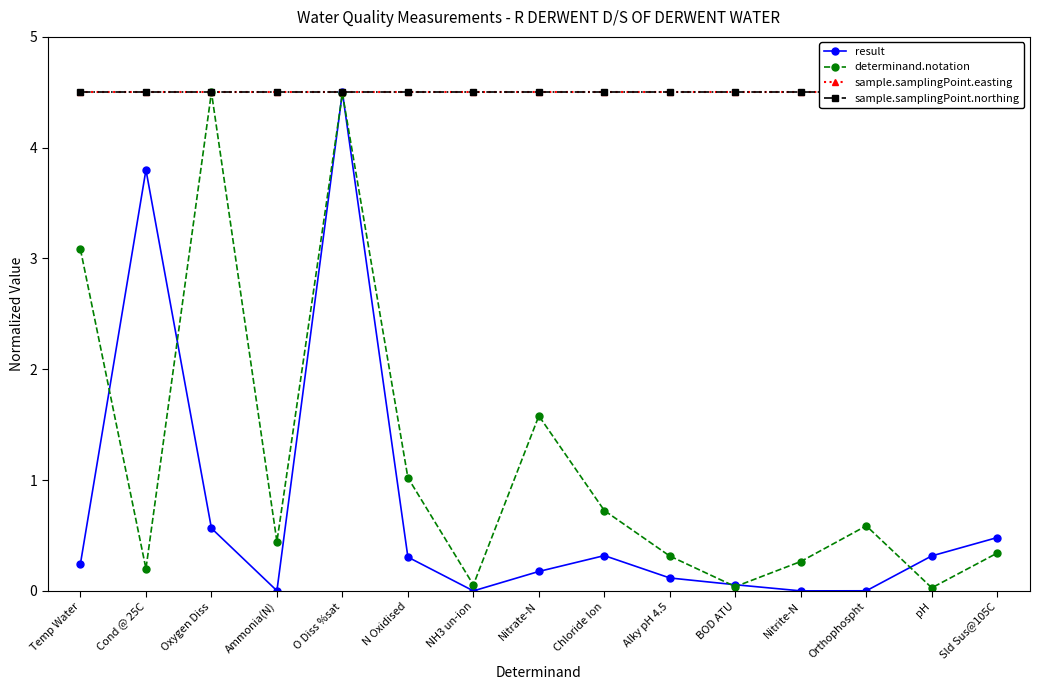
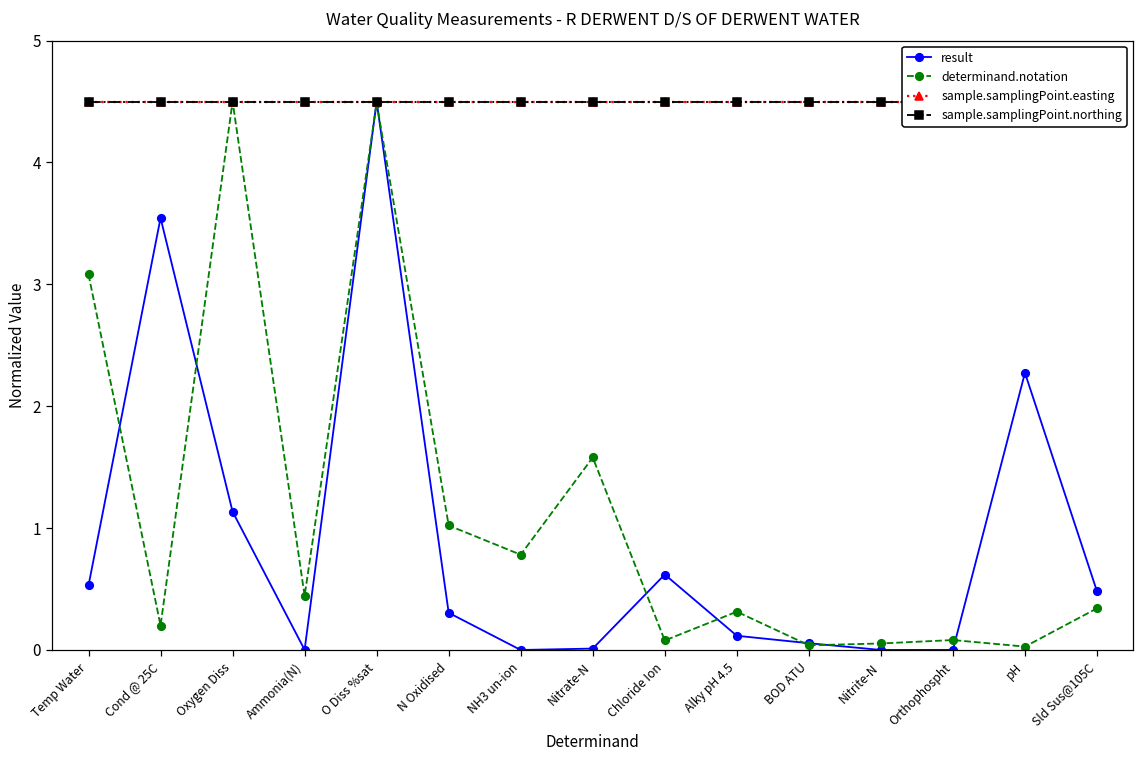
  {
    "result": {
-     "Temp Water": 0.25,
-     "Cond @ 25C": 3.80,
-     "Oxygen Diss": 0.57,
+     "Temp Water": 0.53,
+     "Cond @ 25C": 3.54,
+     "Oxygen Diss": 1.14,
      "Ammonia(N)": 0.00,
      "N Oxidised": 0.31,
      "NH3 un-ion": 0.00,
-     "Nitrate-N": 0.18,
-     "Chloride Ion": 0.32,
+     "Nitrate-N": 0.01,
+     "Chloride Ion": 0.62,
      "Alky pH 4.5": 0.12,
      "Nitrite-N": 0.00,
      "Orthophospht": 0.00,
-     "pH": 0.32,
+     "pH": 2.27,
      "Sld Sus@105C": 0.48
    },
    "determinand.notation": {
      "Temp Water": 3.08,
      "Cond @ 25C": 0.20,
      "Ammonia(N)": 0.44,
      "N Oxidised": 1.02,
-     "NH3 un-ion": 0.05,
+     "NH3 un-ion": 0.78,
      "Nitrate-N": 1.58,
-     "Chloride Ion": 0.73,
+     "Chloride Ion": 0.08,
      "Alky pH 4.5": 0.31,
-     "Nitrite-N": 0.27,
-     "Orthophospht": 0.59,
+     "Nitrite-N": 0.05,
+     "Orthophospht": 0.08,
      "pH": 0.03,
      "Sld Sus@105C": 0.34
    },
    "sample.samplingPoint.northing": {
      "Temp Water": 4.50,
      "Cond @ 25C": 4.50,
      "Ammonia(N)": 4.50,
      "N Oxidised": 4.50,
      "NH3 un-ion": 4.50,
      "Nitrate-N": 4.50,
      "Chloride Ion": 4.50,
      "Alky pH 4.5": 4.50,
      "BOD ATU": 4.50,
      "Nitrite-N": 4.50
    }
  }
